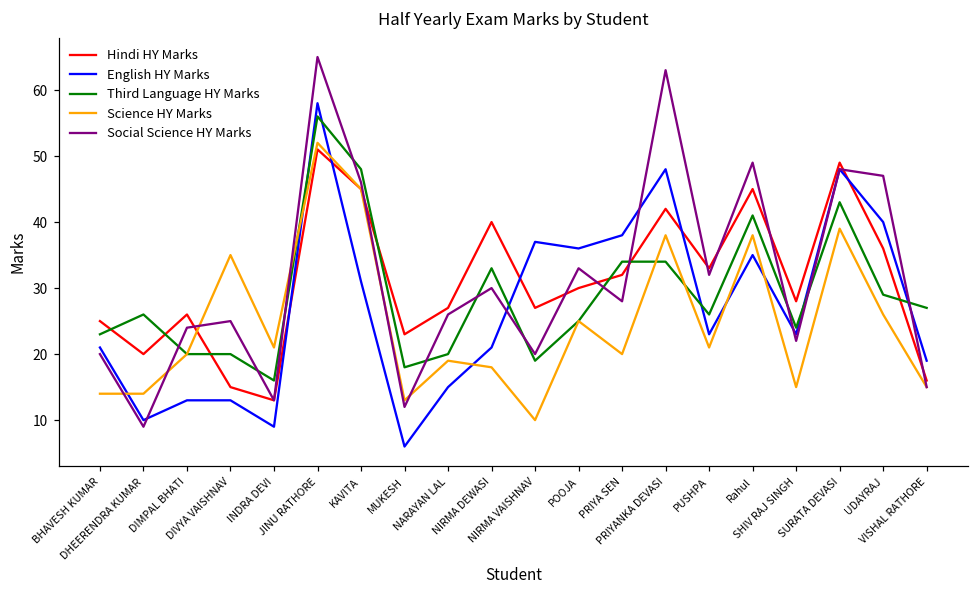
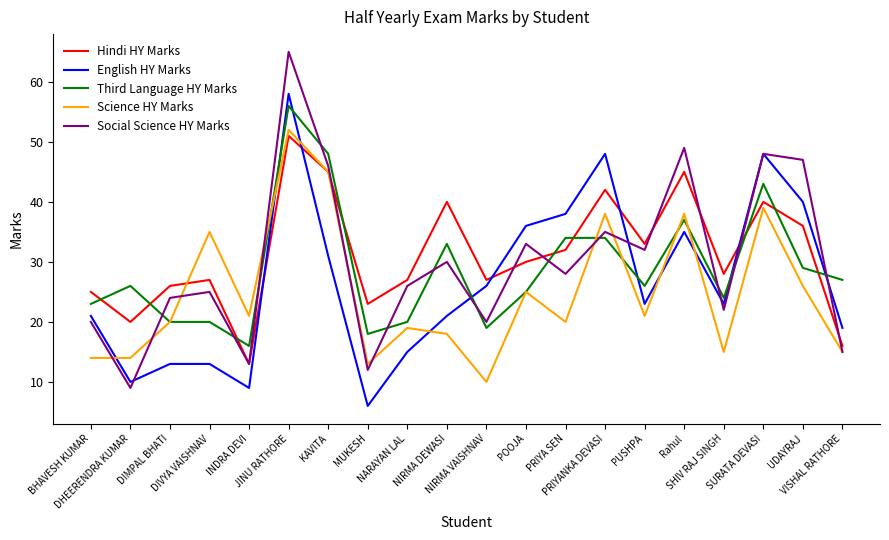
  {
    "Hindi HY Marks": {
      "BHAVESH KUMAR": 25,
      "DHEERENDRA KUMAR": 20,
      "DIMPAL BHATI": 26,
-     "DIVYA VAISHNAV": 15,
+     "DIVYA VAISHNAV": 27,
      "JINU RATHORE": 51,
      "MUKESH": 23,
      "NARAYAN LAL": 27,
      "NIRMA DEWASI": 40,
      "NIRMA VAISHNAV": 27,
      "POOJA": 30,
      "PRIYA SEN": 32,
      "PRIYANKA DEVASI": 42,
      "PUSHPA": 33,
      "Rahul": 45,
      "SHIV RAJ SINGH": 28,
-     "SURATA DEVASI": 49,
+     "SURATA DEVASI": 40,
      "UDAYRAJ": 36,
      "VISHAL RATHORE": 16
    },
    "English HY Marks": {
      "BHAVESH KUMAR": 21,
      "DHEERENDRA KUMAR": 10,
      "DIMPAL BHATI": 13,
      "DIVYA VAISHNAV": 13,
      "INDRA DEVI": 9,
      "JINU RATHORE": 58,
      "KAVITA": 31,
      "MUKESH": 6,
      "NARAYAN LAL": 15,
      "NIRMA DEWASI": 21,
-     "NIRMA VAISHNAV": 37,
+     "NIRMA VAISHNAV": 26,
      "POOJA": 36,
      "PRIYA SEN": 38,
      "PRIYANKA DEVASI": 48,
      "PUSHPA": 23,
      "Rahul": 35,
      "SHIV RAJ SINGH": 23,
      "UDAYRAJ": 40,
      "VISHAL RATHORE": 19
    },
    "Third Language HY Marks": {
      "BHAVESH KUMAR": 23,
      "DHEERENDRA KUMAR": 26,
      "DIVYA VAISHNAV": 20,
      "INDRA DEVI": 16,
      "JINU RATHORE": 56,
      "KAVITA": 48,
      "MUKESH": 18,
      "NARAYAN LAL": 20,
      "NIRMA DEWASI": 33,
      "NIRMA VAISHNAV": 19,
      "PRIYA SEN": 34,
      "PRIYANKA DEVASI": 34,
      "PUSHPA": 26,
-     "Rahul": 41,
+     "Rahul": 37,
      "SHIV RAJ SINGH": 24,
      "SURATA DEVASI": 43,
      "UDAYRAJ": 29,
      "VISHAL RATHORE": 27
    },
    "Science HY Marks": {
      "BHAVESH KUMAR": 14,
      "DHEERENDRA KUMAR": 14,
      "DIVYA VAISHNAV": 35,
      "INDRA DEVI": 21,
      "JINU RATHORE": 52,
      "MUKESH": 13,
      "NARAYAN LAL": 19,
      "NIRMA DEWASI": 18,
      "NIRMA VAISHNAV": 10,
      "PRIYA SEN": 20,
      "PRIYANKA DEVASI": 38,
      "PUSHPA": 21,
      "Rahul": 38,
      "SHIV RAJ SINGH": 15,
      "SURATA DEVASI": 39,
      "UDAYRAJ": 26
    },
    "Social Science HY Marks": {
      "BHAVESH KUMAR": 20,
      "DHEERENDRA KUMAR": 9,
      "DIMPAL BHATI": 24,
      "DIVYA VAISHNAV": 25,
      "JINU RATHORE": 65,
      "KAVITA": 46,
      "MUKESH": 12,
      "NARAYAN LAL": 26,
      "NIRMA DEWASI": 30,
      "NIRMA VAISHNAV": 20,
      "POOJA": 33,
      "PRIYA SEN": 28,
-     "PRIYANKA DEVASI": 63,
+     "PRIYANKA DEVASI": 35,
      "PUSHPA": 32,
      "Rahul": 49,
      "SHIV RAJ SINGH": 22,
      "UDAYRAJ": 47
    }
  }
